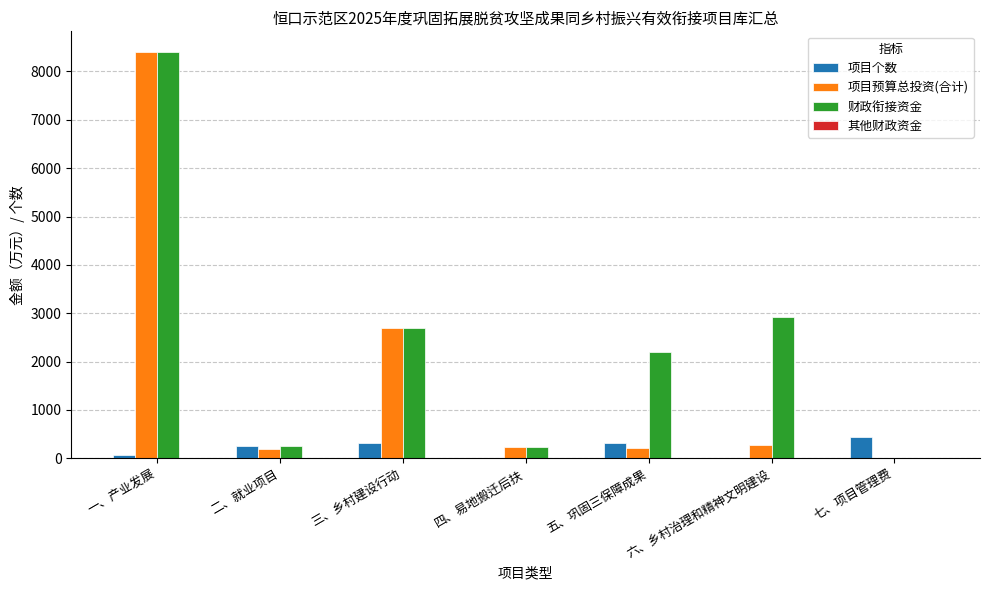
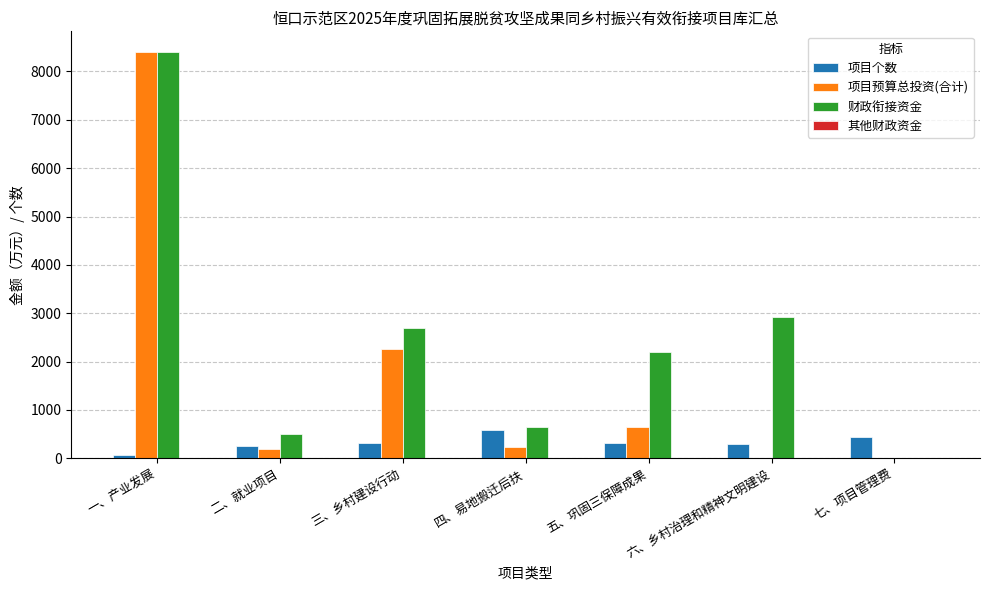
  {
    "项目个数": {
      "一、产业发展": 100,
      "二、就业项目": 200,
      "三、乡村建设行动": 300,
-     "四、易地搬迁后扶": 0,
+     "四、易地搬迁后扶": 600,
      "五、巩固三保障成果": 300,
-     "六、乡村治理和精神文明建设": 0,
+     "六、乡村治理和精神文明建设": 300,
      "七、项目管理费": 400
    },
    "项目预算总投资(合计)": {
      "一、产业发展": 8400,
      "二、就业项目": 200,
-     "三、乡村建设行动": 2700,
+     "三、乡村建设行动": 2300,
      "四、易地搬迁后扶": 200,
-     "五、巩固三保障成果": 200,
-     "六、乡村治理和精神文明建设": 300,
+     "五、巩固三保障成果": 600,
+     "六、乡村治理和精神文明建设": 0,
      "七、项目管理费": 0
    },
    "财政衔接资金": {
      "一、产业发展": 8400,
-     "二、就业项目": 200,
+     "二、就业项目": 500,
      "三、乡村建设行动": 2700,
-     "四、易地搬迁后扶": 200,
+     "四、易地搬迁后扶": 700,
      "五、巩固三保障成果": 2200,
      "六、乡村治理和精神文明建设": 2900,
      "七、项目管理费": 0
    },
    "其他财政资金": {
      "一、产业发展": 0,
      "二、就业项目": 0,
      "三、乡村建设行动": 0,
      "四、易地搬迁后扶": 0,
      "五、巩固三保障成果": 0,
      "六、乡村治理和精神文明建设": 0,
      "七、项目管理费": 0
    }
  }
